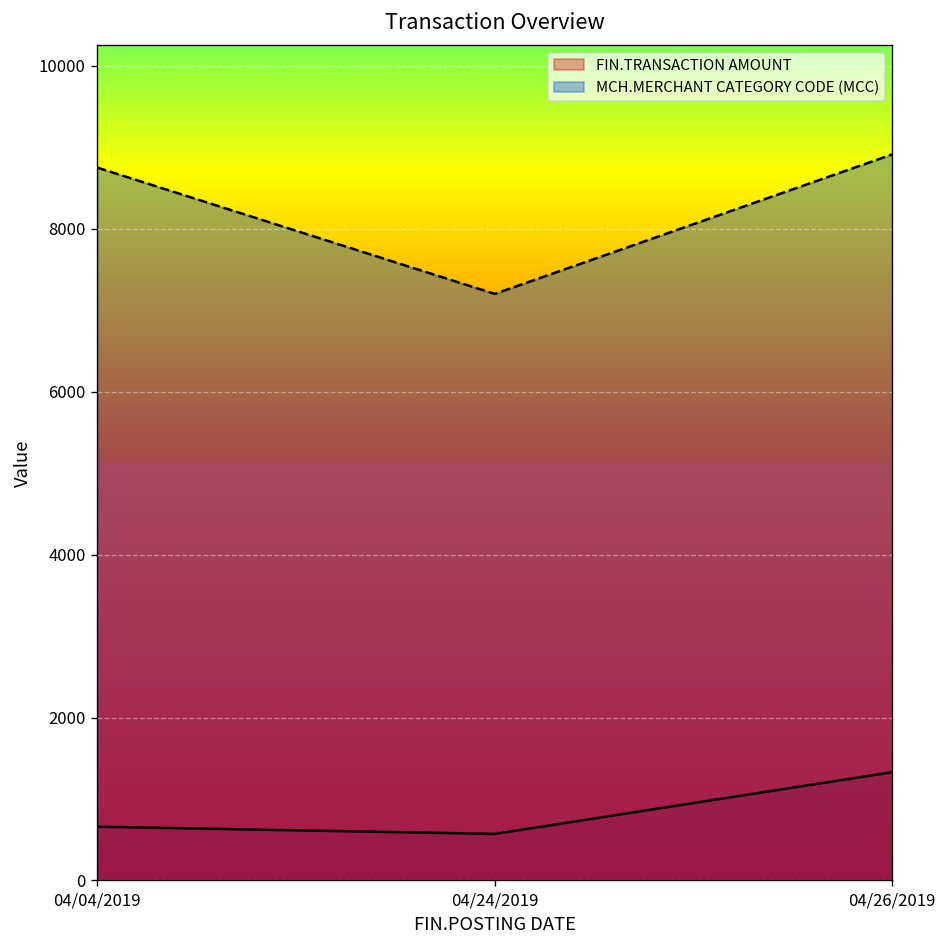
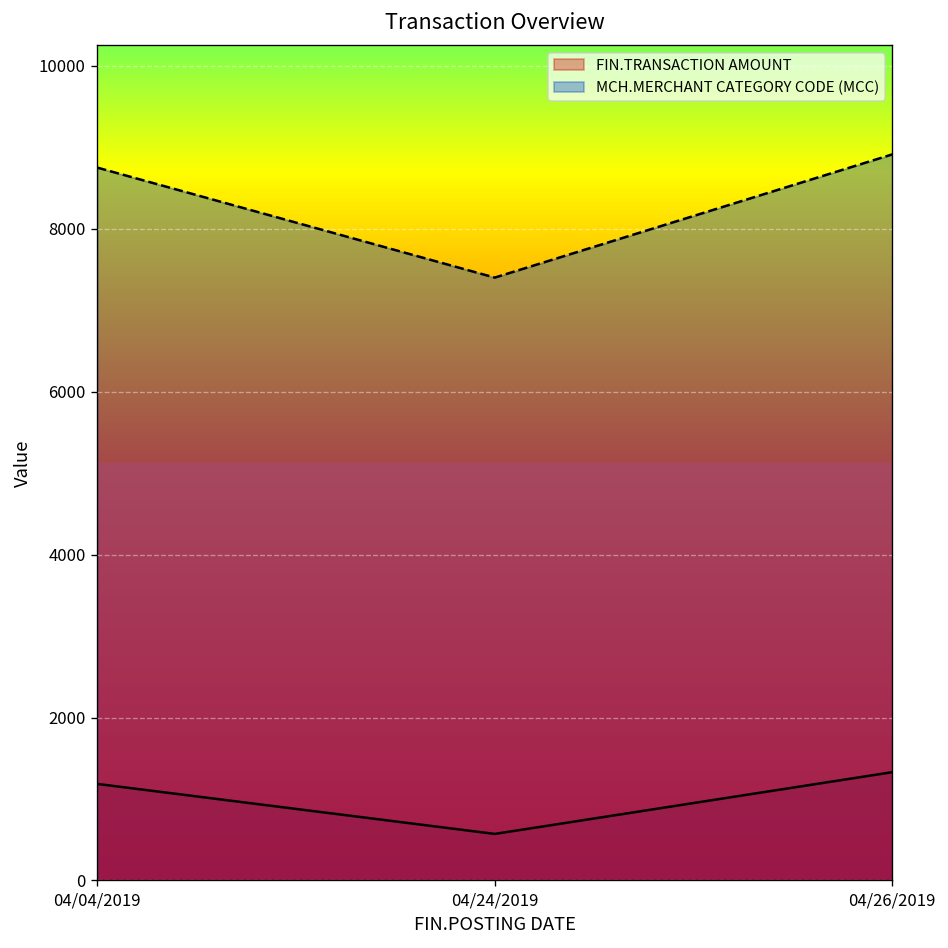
  {
    "FIN.TRANSACTION AMOUNT": {
-     "04/04/2019": 700,
+     "04/04/2019": 1200,
      "04/24/2019": 600,
      "04/26/2019": 1300
    },
    "MCH.MERCHANT CATEGORY CODE (MCC)": {
      "04/04/2019": 8700,
-     "04/24/2019": 7200,
+     "04/24/2019": 7400,
      "04/26/2019": 8900
    }
  }
